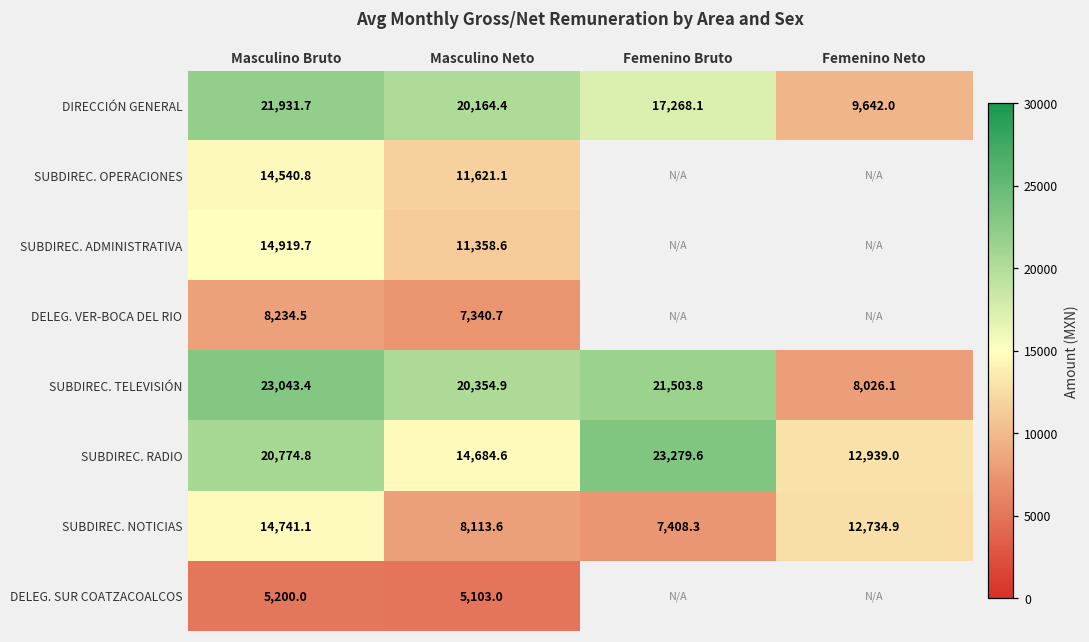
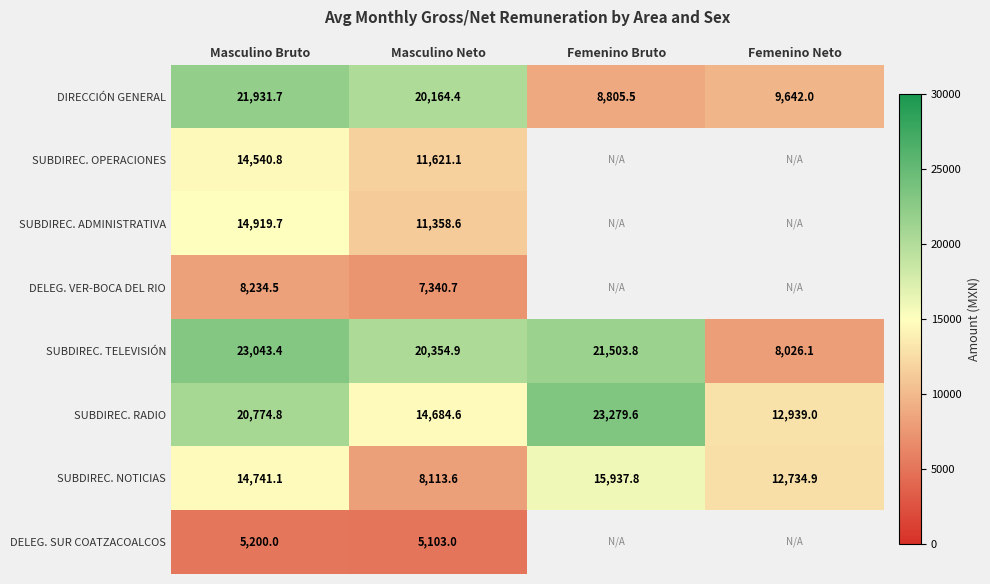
  {
    "DIRECCIÓN GENERAL": {
      "Masculino Bruto": "21,931.7",
      "Masculino Neto": "20,164.4",
-     "Femenino Bruto": "17,268.1",
+     "Femenino Bruto": "8,805.5",
      "Femenino Neto": "9,642.0"
    },
    "SUBDIREC. OPERACIONES": {
      "Masculino Bruto": "14,540.8",
      "Masculino Neto": "11,621.1"
    },
    "SUBDIREC. ADMINISTRATIVA": {
      "Masculino Bruto": "14,919.7",
      "Masculino Neto": "11,358.6"
    },
    "DELEG. VER-BOCA DEL RIO": {
      "Masculino Bruto": "8,234.5",
      "Masculino Neto": "7,340.7"
    },
    "SUBDIREC. TELEVISIÓN": {
      "Masculino Bruto": "23,043.4",
      "Masculino Neto": "20,354.9",
      "Femenino Bruto": "21,503.8",
      "Femenino Neto": "8,026.1"
    },
    "SUBDIREC. RADIO": {
      "Masculino Bruto": "20,774.8",
      "Masculino Neto": "14,684.6",
      "Femenino Bruto": "23,279.6",
      "Femenino Neto": "12,939.0"
    },
    "SUBDIREC. NOTICIAS": {
      "Masculino Bruto": "14,741.1",
      "Masculino Neto": "8,113.6",
-     "Femenino Bruto": "7,408.3",
+     "Femenino Bruto": "15,937.8",
      "Femenino Neto": "12,734.9"
    },
    "DELEG. SUR COATZACOALCOS": {
      "Masculino Bruto": "5,200.0",
      "Masculino Neto": "5,103.0"
    }
  }
